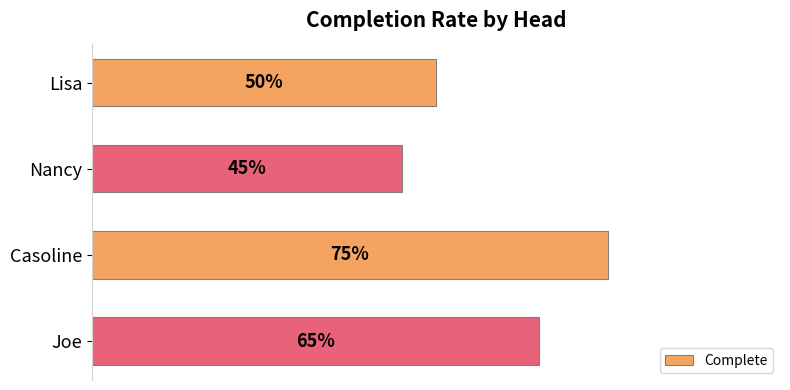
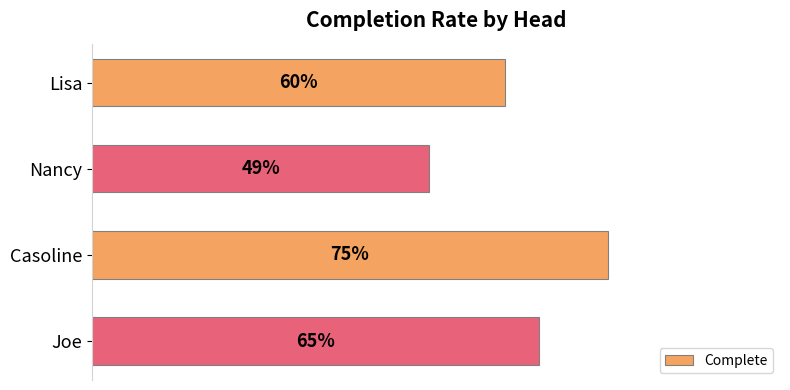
  {
-   "Lisa": "50%",
-   "Nancy": "45%",
+   "Lisa": "60%",
+   "Nancy": "49%",
    "Casoline": "75%",
    "Joe": "65%"
  }
